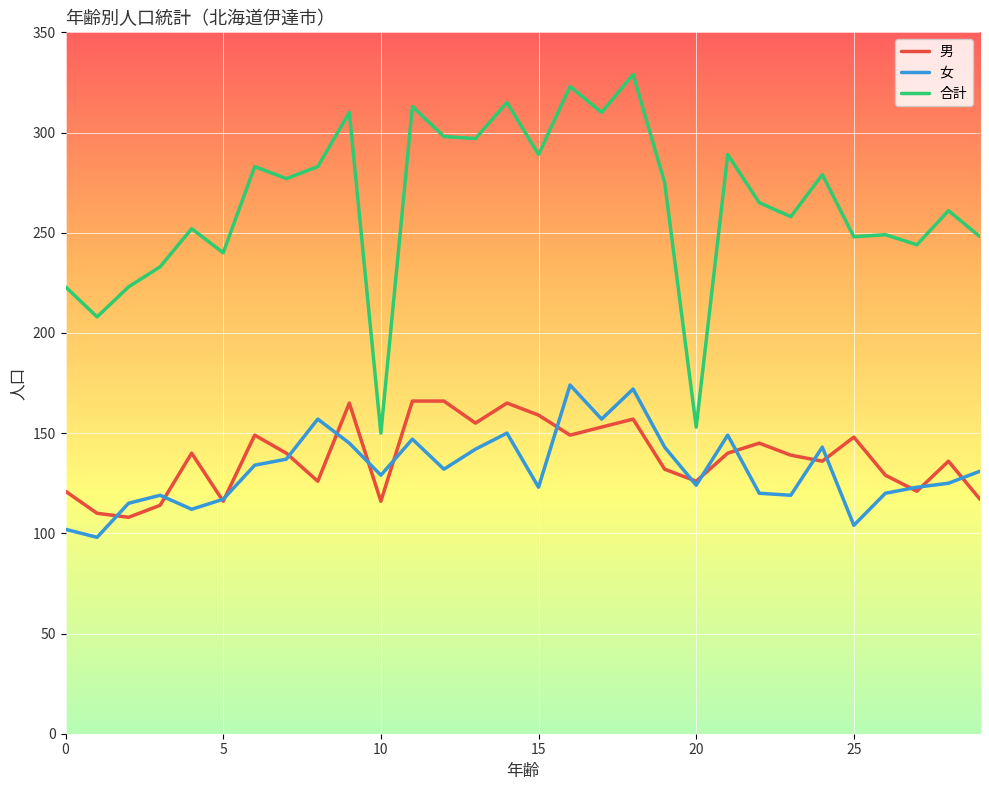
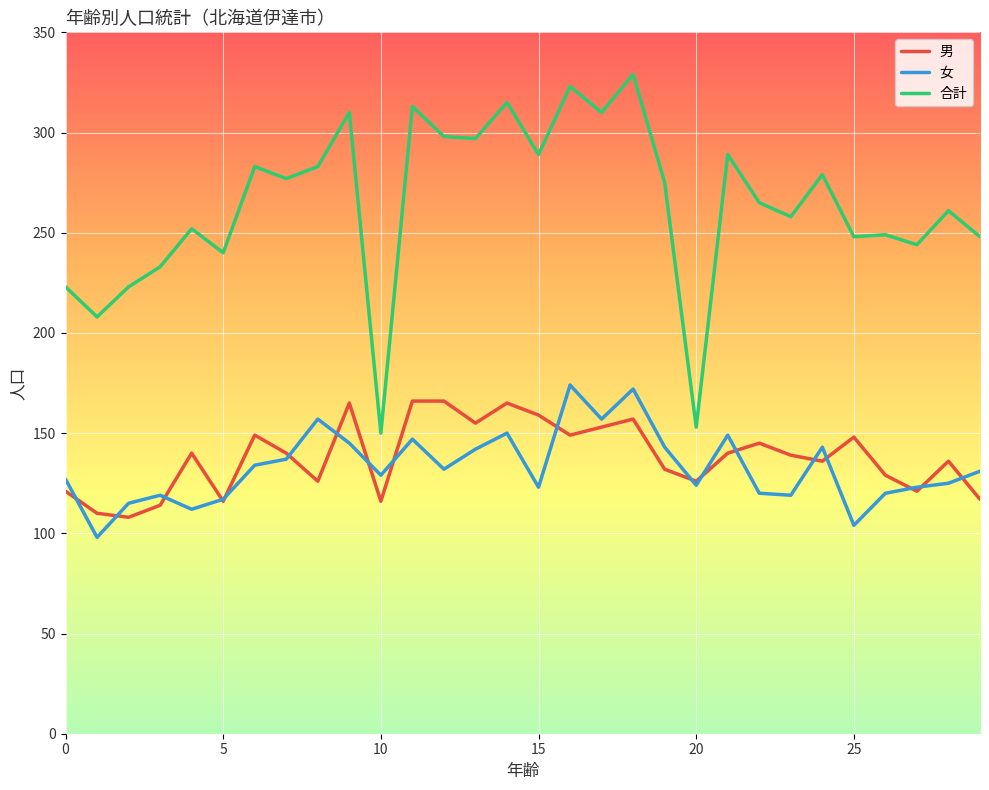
  {
    "男": {
      "0": 121,
      "10": 116,
      "15": 159,
      "20": 126,
      "25": 148
    },
    "女": {
-     "0": 102,
+     "0": 127,
      "10": 129,
      "15": 123,
      "20": 124,
      "25": 104
    },
    "合計": {
      "0": 223,
      "5": 240,
      "10": 150,
      "15": 289,
      "20": 153,
      "25": 248
    }
  }
